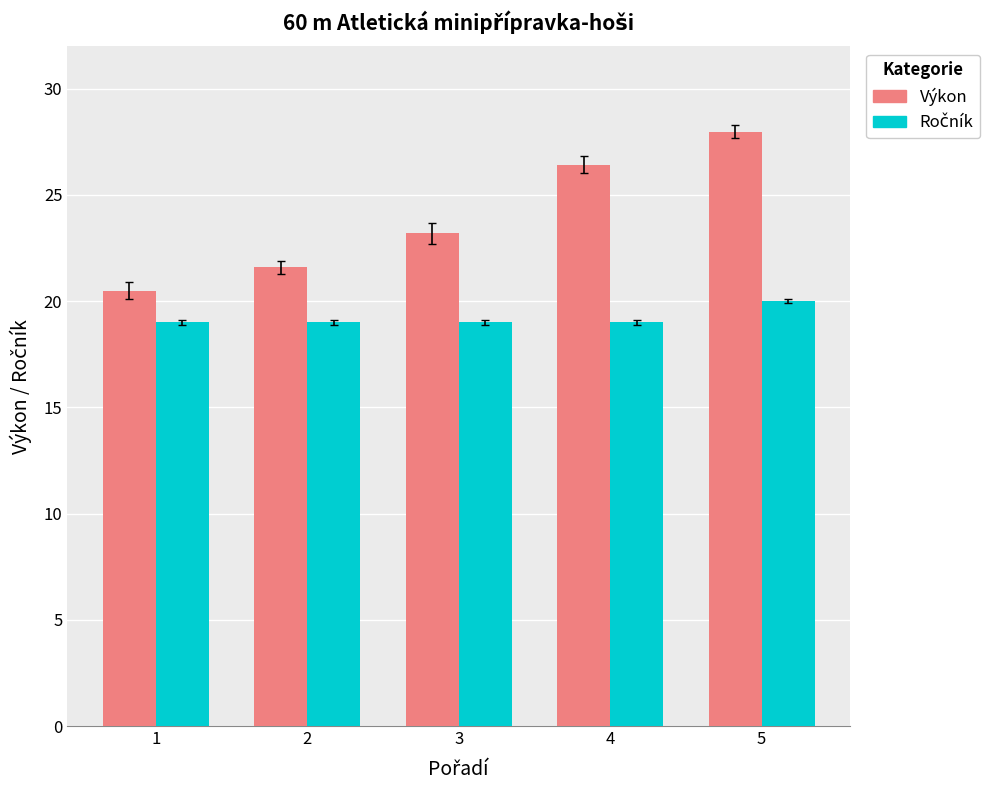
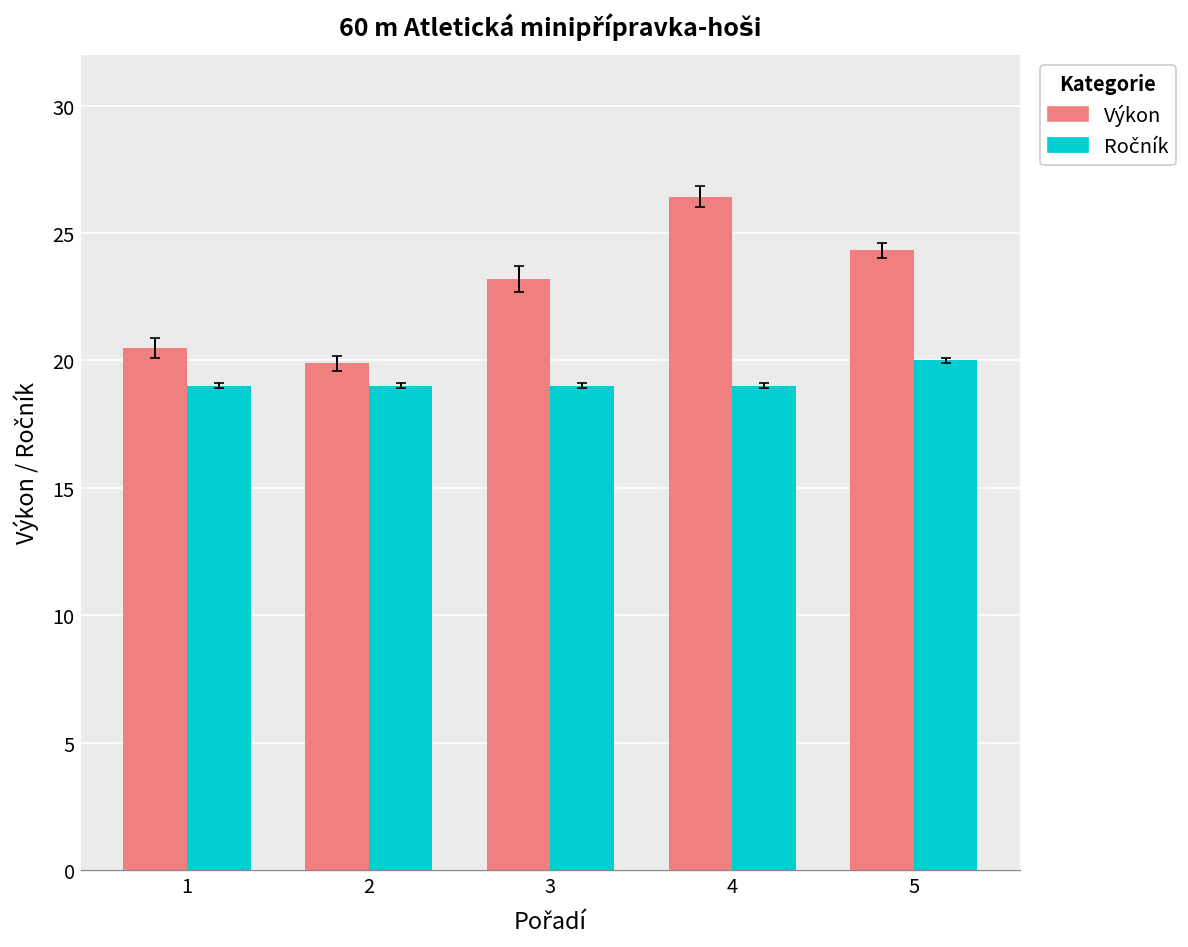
  {
    "Výkon": {
      "1": 20.5,
-     "2": 21.6,
+     "2": 19.9,
      "3": 23.2,
      "4": 26.4,
-     "5": 28.0
+     "5": 24.3
    },
    "Ročník": {
      "1": 19.0,
      "2": 19.0,
      "3": 19.0,
      "4": 19.0,
      "5": 20.0
    }
  }
